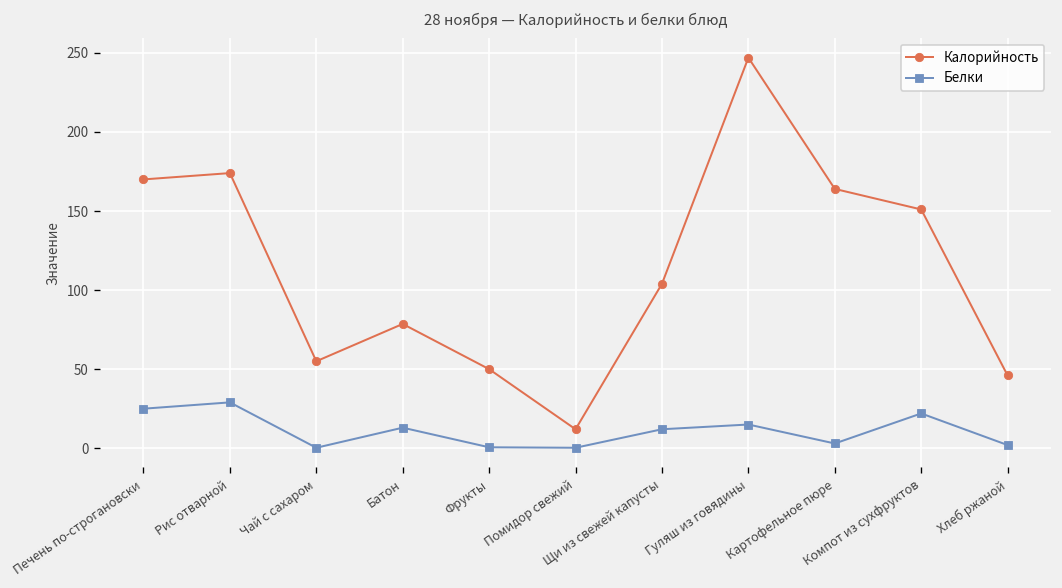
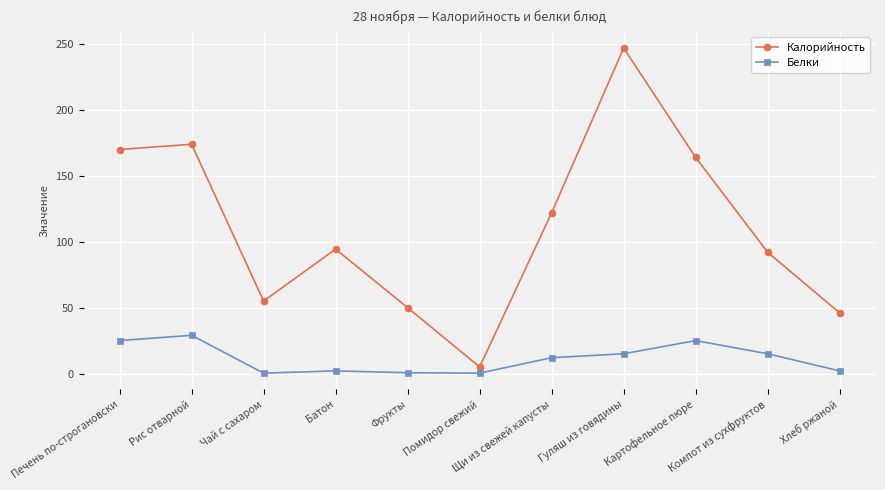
  {
    "Калорийность": {
      "Печень по-строгановски": 170,
      "Рис отварной": 174,
      "Чай с сахаром": 55,
-     "Батон": 79,
+     "Батон": 94,
      "Фрукты": 50,
-     "Помидор свежий": 12,
-     "Щи из свежей капусты": 104,
+     "Помидор свежий": 5,
+     "Щи из свежей капусты": 122,
      "Гуляш из говядины": 247,
      "Картофельное пюре": 164,
-     "Компот из сухфруктов": 151,
+     "Компот из сухфруктов": 92,
      "Хлеб ржаной": 46
    },
    "Белки": {
      "Печень по-строгановски": 25,
      "Рис отварной": 29,
      "Чай с сахаром": 0,
-     "Батон": 13,
+     "Батон": 2,
      "Фрукты": 1,
      "Помидор свежий": 0,
      "Щи из свежей капусты": 12,
      "Гуляш из говядины": 15,
-     "Картофельное пюре": 3,
-     "Компот из сухфруктов": 22,
+     "Картофельное пюре": 25,
+     "Компот из сухфруктов": 15,
      "Хлеб ржаной": 2
    }
  }
